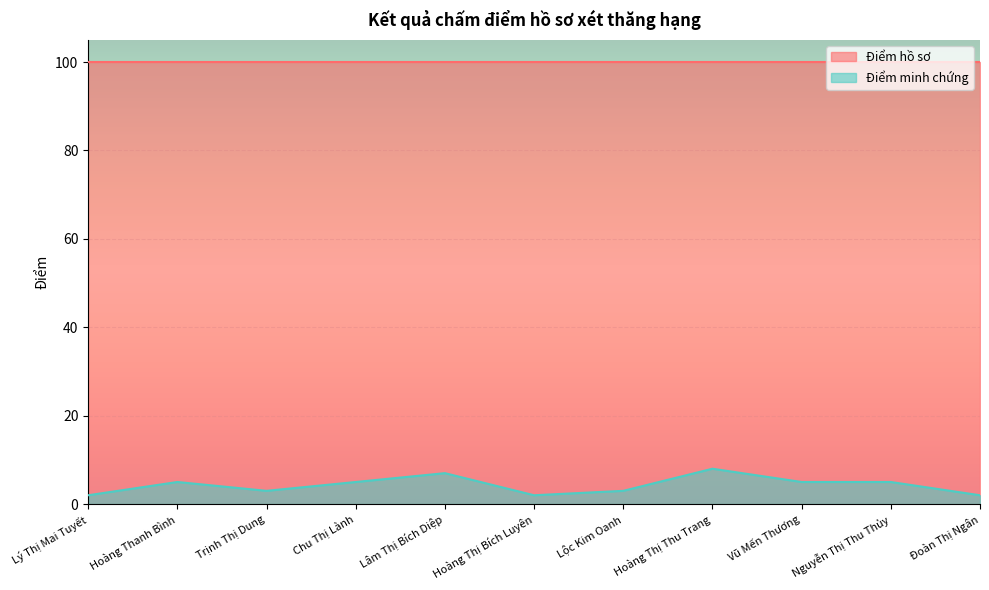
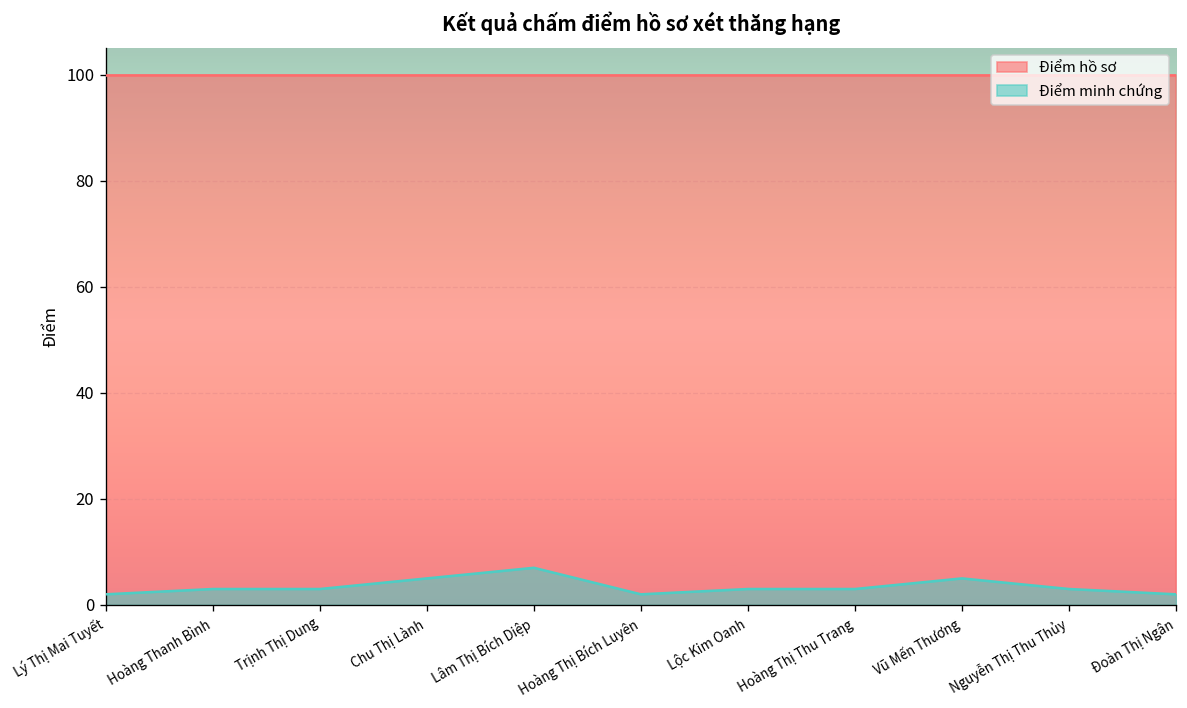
  {
    "Điểm hồ sơ": {
      "Lý Thị Mai Tuyết": 100,
      "Hoàng Thanh Bình": 100,
      "Trịnh Thị Dung": 100,
      "Chu Thị Lành": 100,
      "Lâm Thị Bích Diệp": 100,
      "Hoàng Thị Bích Luyên": 100,
      "Lộc Kim Oanh": 100,
      "Hoàng Thị Thu Trang": 100,
      "Vũ Mến Thương": 100,
      "Đoàn Thị Ngân": 100
    },
    "Điểm minh chứng": {
      "Lý Thị Mai Tuyết": 2,
-     "Hoàng Thanh Bình": 5,
+     "Hoàng Thanh Bình": 3,
      "Trịnh Thị Dung": 3,
      "Chu Thị Lành": 5,
      "Lâm Thị Bích Diệp": 7,
      "Hoàng Thị Bích Luyên": 2,
      "Lộc Kim Oanh": 3,
-     "Hoàng Thị Thu Trang": 8,
+     "Hoàng Thị Thu Trang": 3,
      "Vũ Mến Thương": 5,
-     "Nguyễn Thị Thu Thủy": 5,
+     "Nguyễn Thị Thu Thủy": 3,
      "Đoàn Thị Ngân": 2
    }
  }
